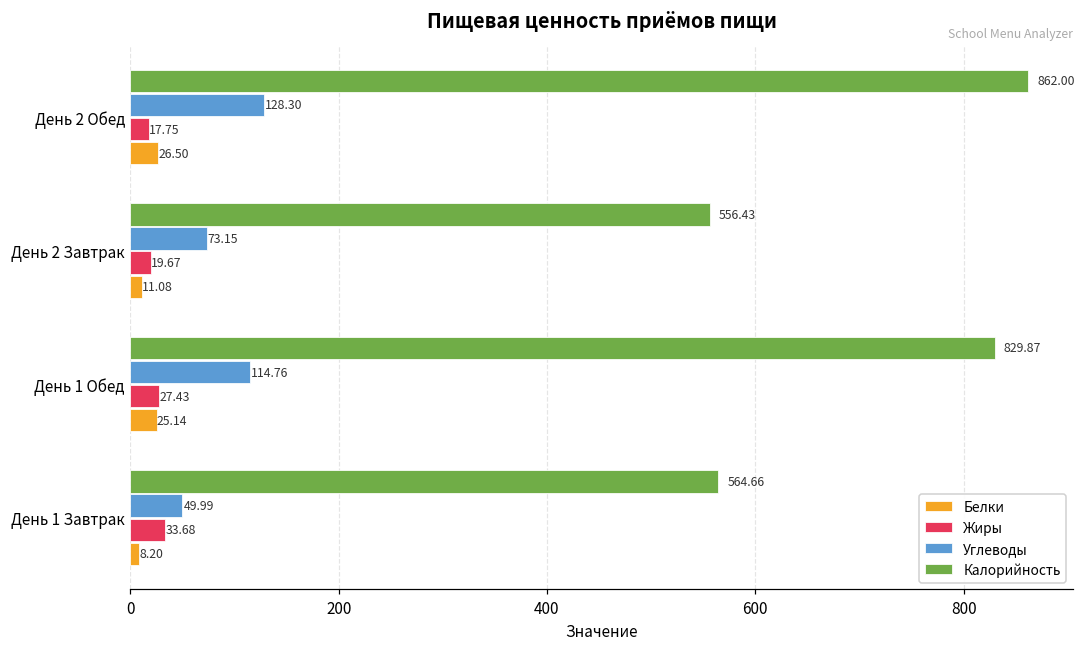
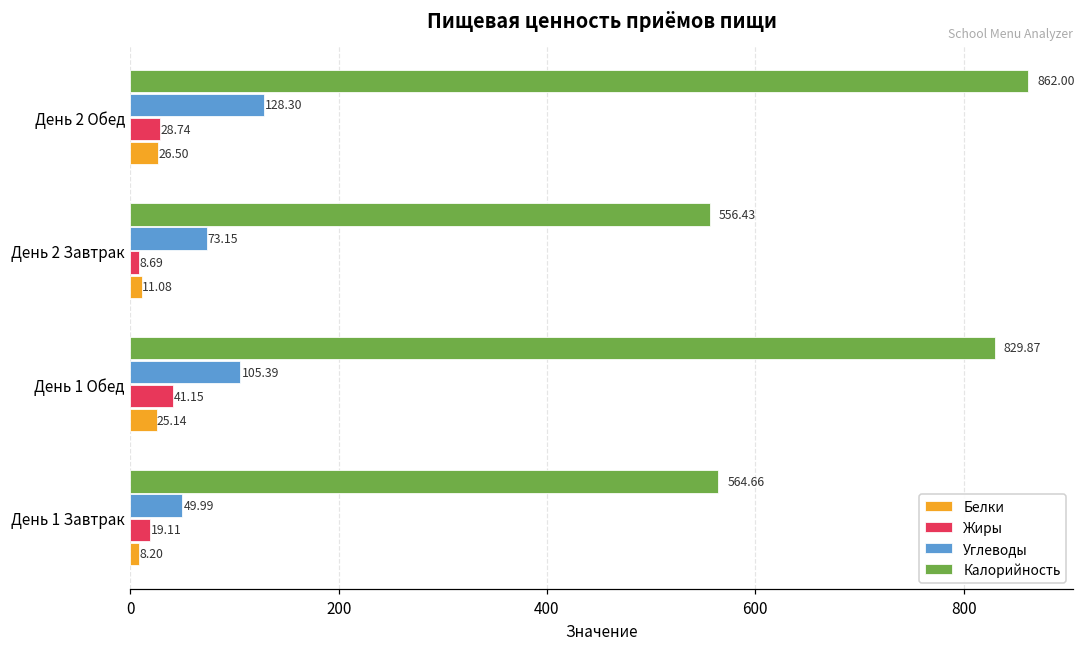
  {
    "Белки": {
      "День 2 Обед": 26.50,
      "День 2 Завтрак": 11.08,
      "День 1 Обед": 25.14,
      "День 1 Завтрак": 8.20
    },
    "Жиры": {
-     "День 2 Обед": 17.75,
-     "День 2 Завтрак": 19.67,
-     "День 1 Обед": 27.43,
-     "День 1 Завтрак": 33.68
+     "День 2 Обед": 28.74,
+     "День 2 Завтрак": 8.69,
+     "День 1 Обед": 41.15,
+     "День 1 Завтрак": 19.11
    },
    "Углеводы": {
      "День 2 Обед": 128.30,
      "День 2 Завтрак": 73.15,
-     "День 1 Обед": 114.76,
+     "День 1 Обед": 105.39,
      "День 1 Завтрак": 49.99
    },
    "Калорийность": {
      "День 2 Обед": 862.00,
      "День 2 Завтрак": 556.43,
      "День 1 Обед": 829.87,
      "День 1 Завтрак": 564.66
    }
  }
